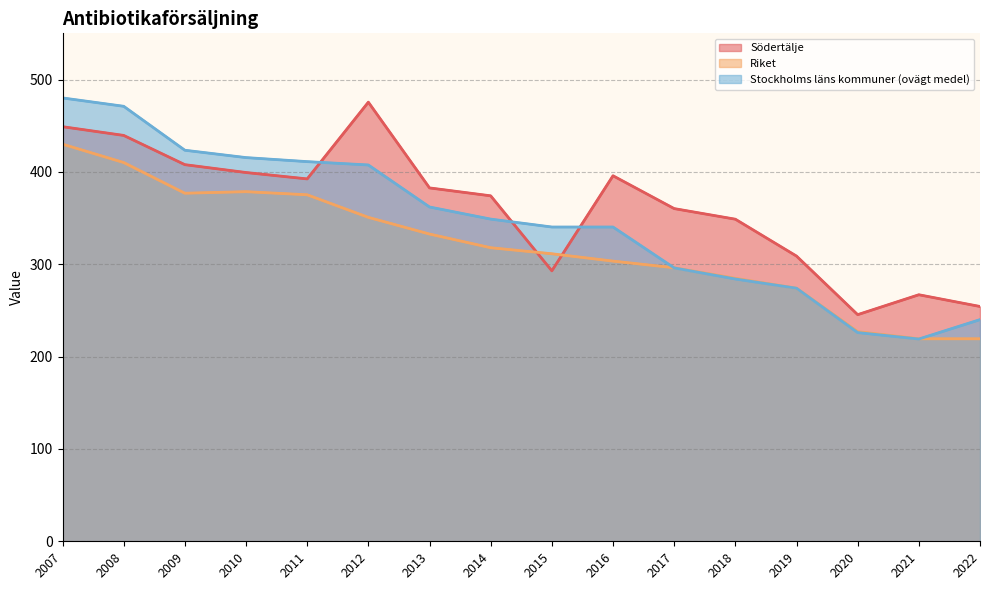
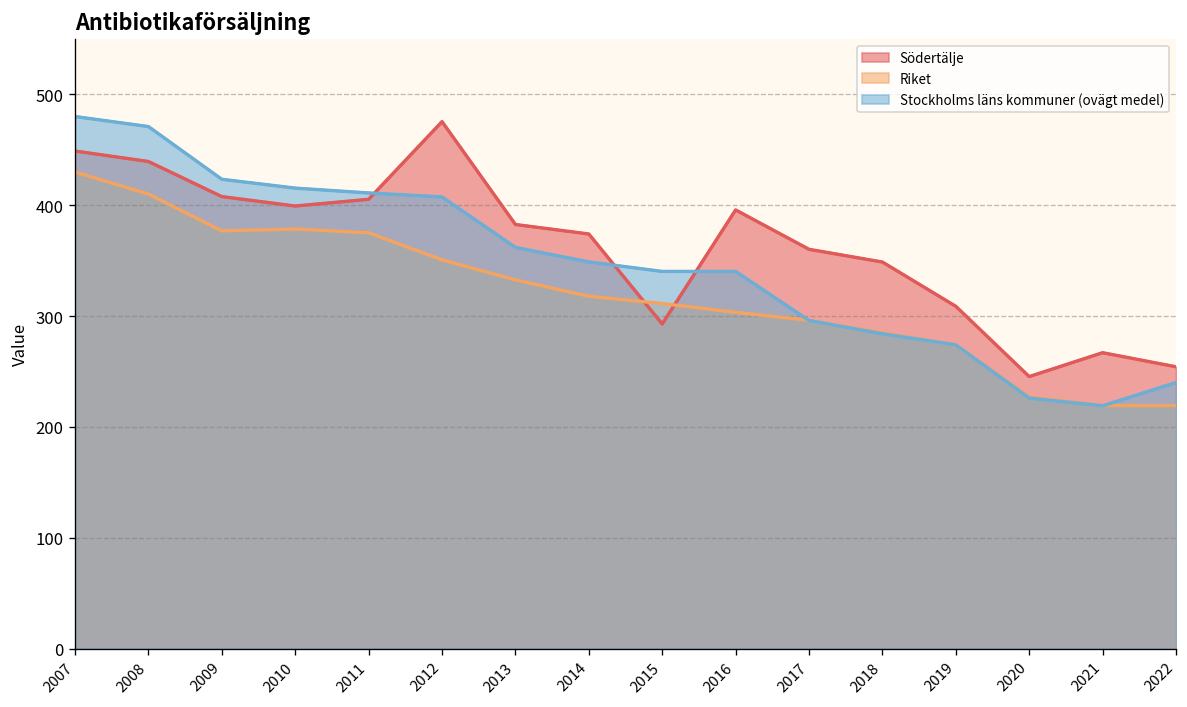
  {
    "Södertälje": {
      "2007": 450,
      "2008": 440,
      "2009": 410,
      "2010": 400,
-     "2011": 390,
+     "2011": 410,
      "2012": 480,
      "2013": 380,
      "2014": 370,
      "2015": 290,
      "2016": 400,
      "2017": 360,
      "2018": 350,
      "2019": 310,
      "2020": 250,
      "2021": 270,
      "2022": 250
    },
    "Riket": {
      "2007": 430,
      "2008": 410,
      "2009": 380,
      "2010": 380,
      "2011": 380,
      "2012": 350,
      "2013": 330,
      "2014": 320,
      "2015": 310,
      "2016": 300,
      "2022": 220
    },
    "Stockholms läns kommuner (ovägt medel)": {
      "2007": 480,
      "2008": 470,
      "2009": 420,
      "2010": 420,
      "2011": 410,
      "2012": 410,
      "2013": 360,
      "2014": 350,
      "2015": 340,
      "2016": 340,
      "2022": 240
    }
  }
